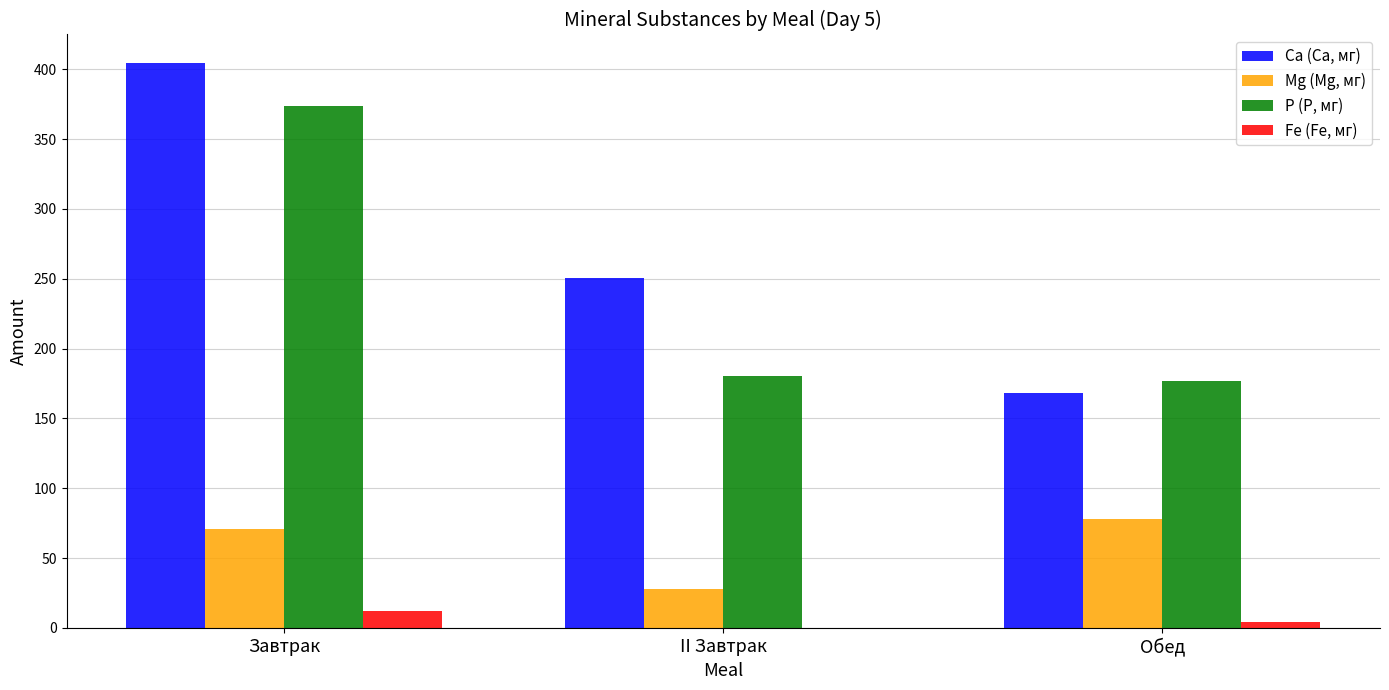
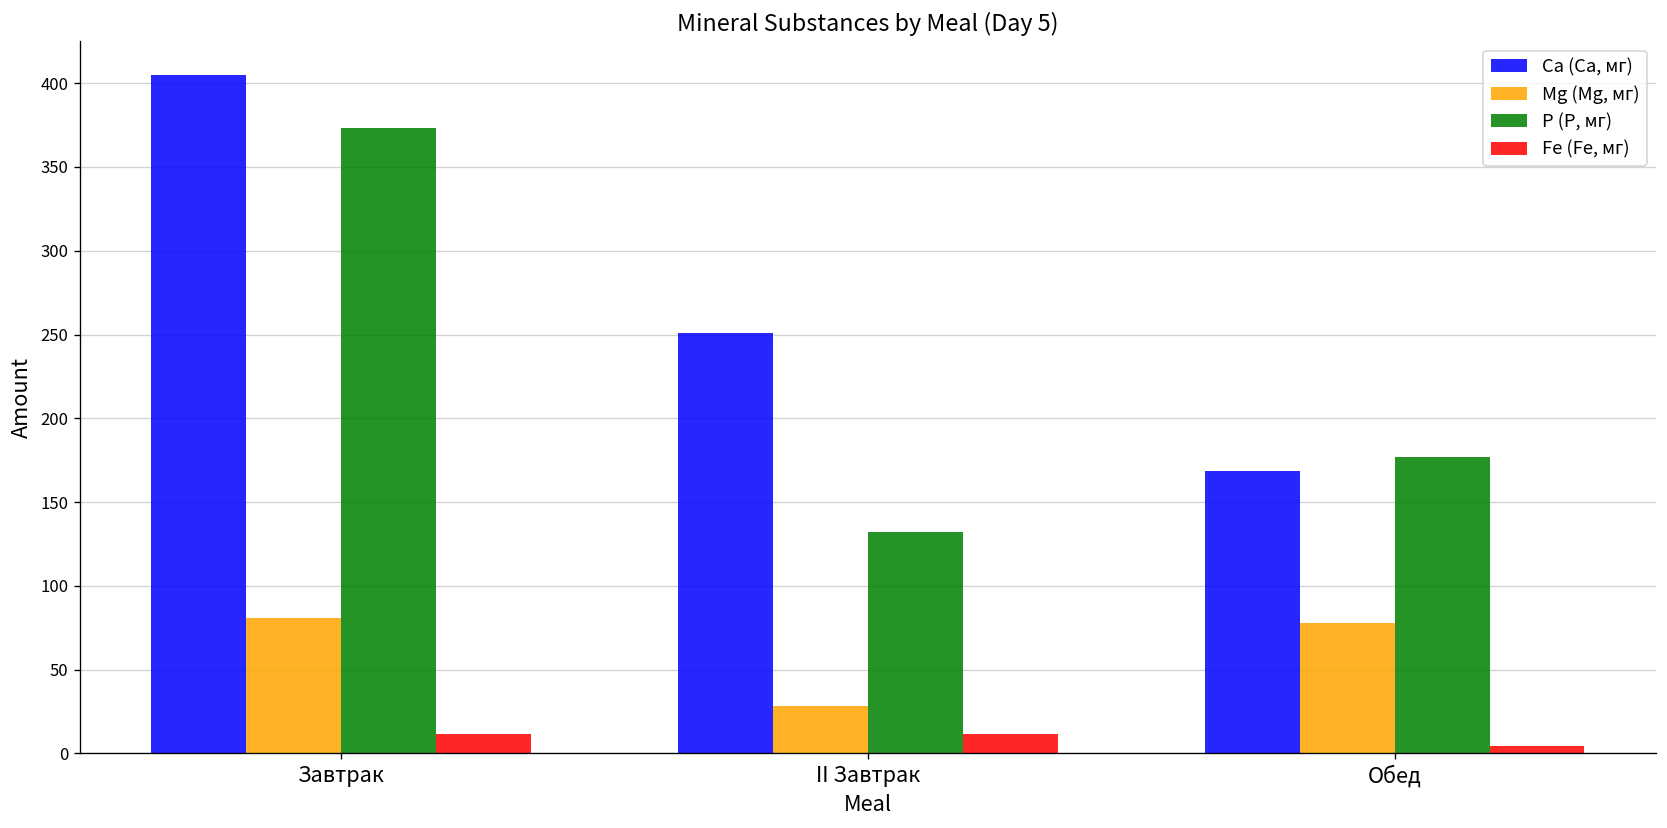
  {
    "Ca (Са, мг)": {
      "Завтрак": 405,
      "II Завтрак": 251,
      "Обед": 168
    },
    "Mg (Mg, мг)": {
-     "Завтрак": 71,
+     "Завтрак": 81,
      "II Завтрак": 28,
      "Обед": 78
    },
    "P (Р, мг)": {
      "Завтрак": 373,
-     "II Завтрак": 180,
+     "II Завтрак": 132,
      "Обед": 177
    },
    "Fe (Fе, мг)": {
      "Завтрак": 12,
-     "II Завтрак": 0,
+     "II Завтрак": 12,
      "Обед": 4
    }
  }
